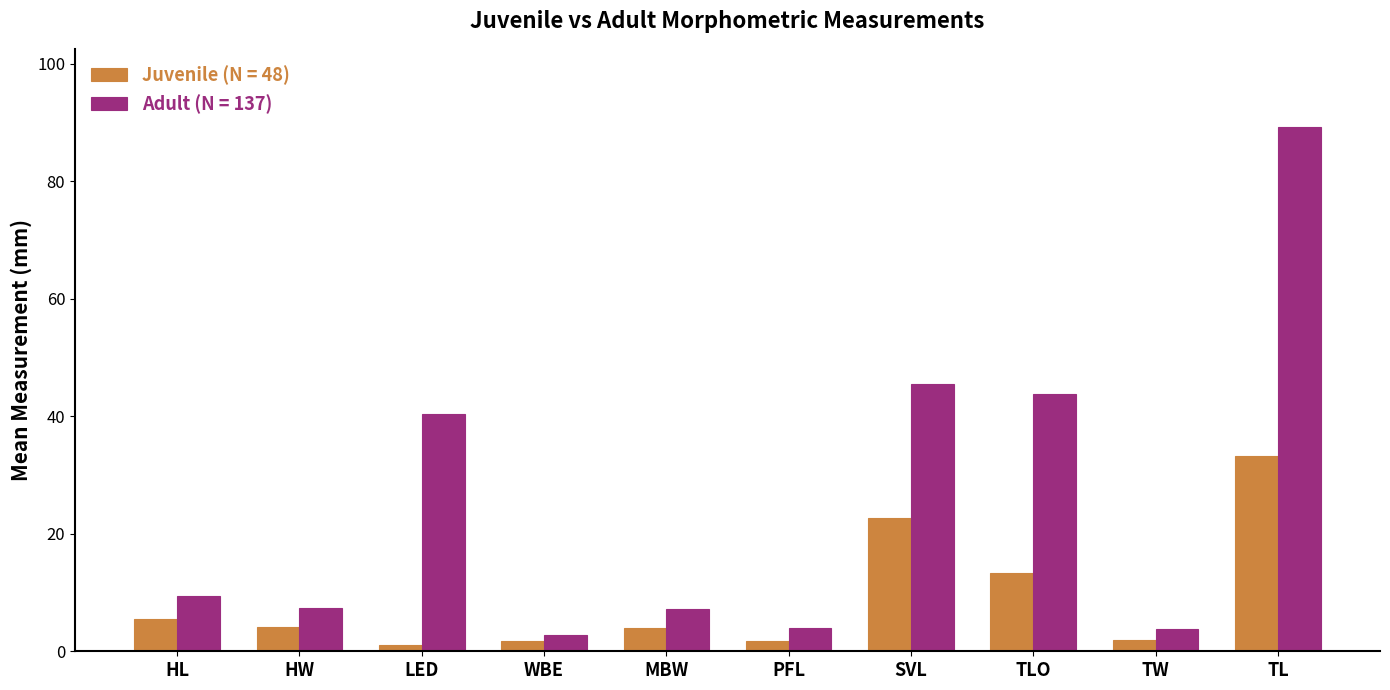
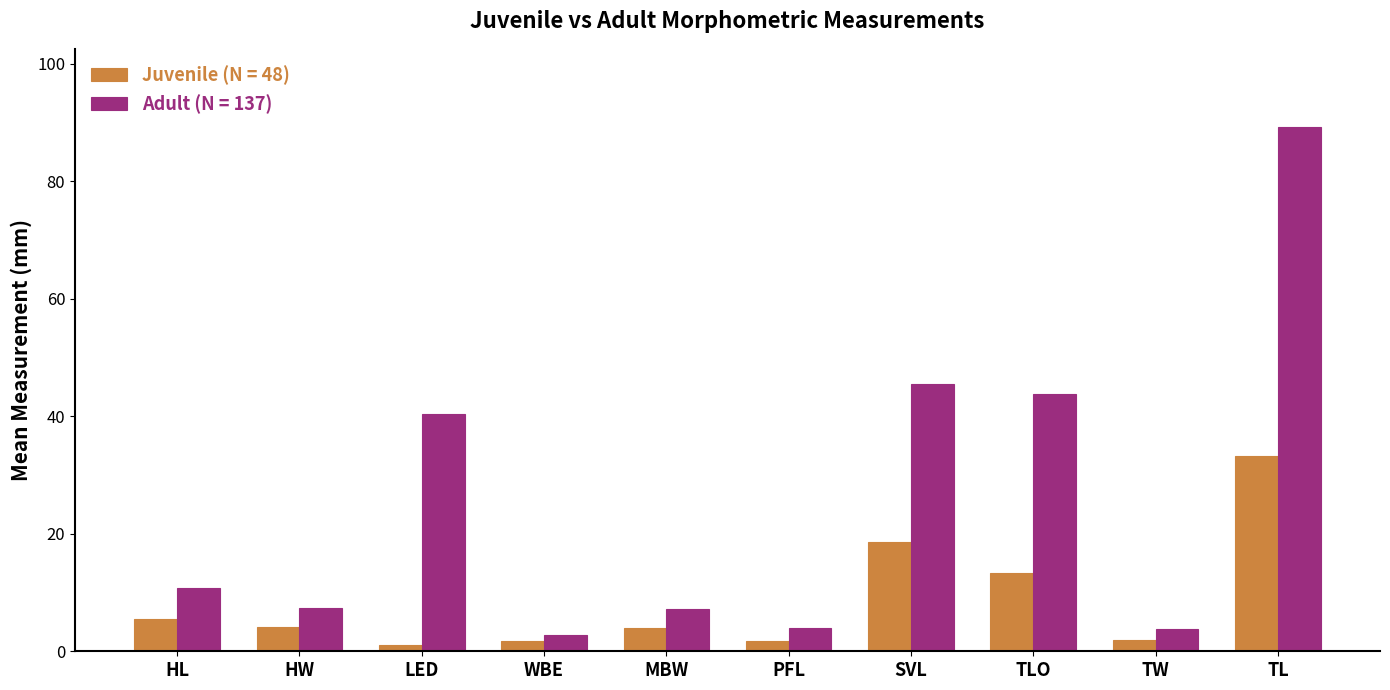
  {
    "Juvenile (N = 48)": {
      "HL": 5,
      "HW": 4,
      "LED": 1,
      "WBE": 2,
      "MBW": 4,
      "PFL": 2,
-     "SVL": 23,
+     "SVL": 19,
      "TLO": 13,
      "TW": 2,
      "TL": 33
    },
    "Adult (N = 137)": {
-     "HL": 9,
+     "HL": 11,
      "HW": 7,
      "LED": 40,
      "WBE": 3,
      "MBW": 7,
      "PFL": 4,
      "SVL": 45,
      "TLO": 44,
      "TW": 4,
      "TL": 89
    }
  }
